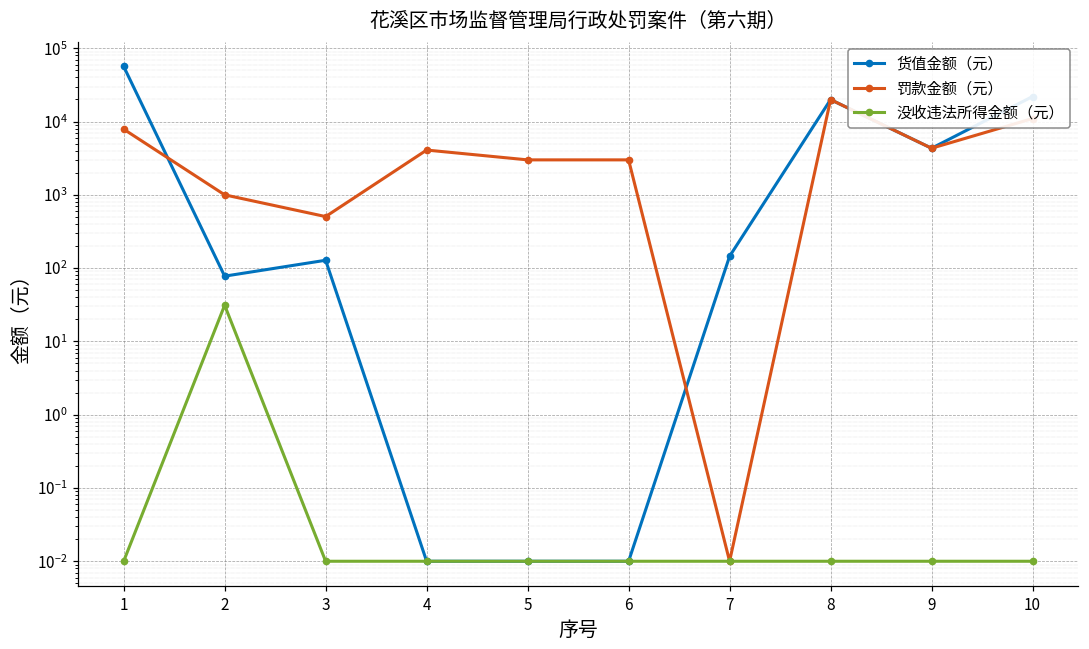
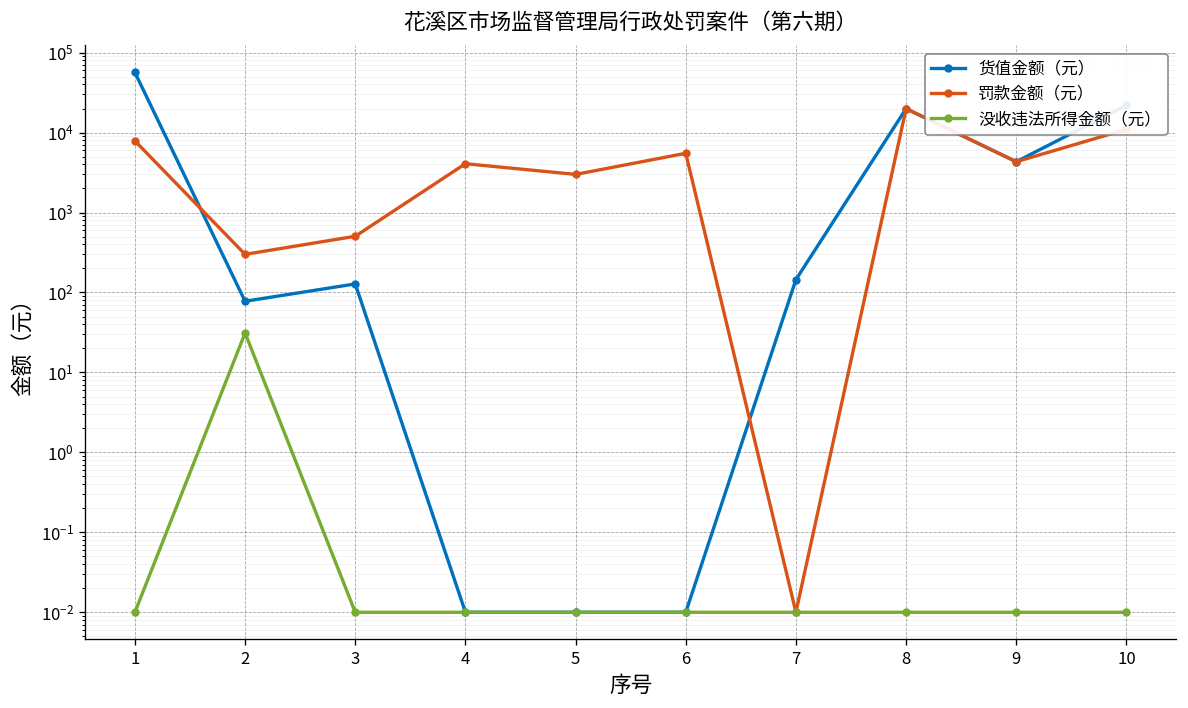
  {
    "货值金额（元）": {
      "1": 60000,
      "2": 80,
      "3": 130,
      "7": 150
    },
    "罚款金额（元）": {
      "1": 8000,
-     "2": 1000,
+     "2": 300,
      "3": 500,
      "4": 4000,
      "5": 3000,
-     "6": 3000
+     "6": 6000
    },
    "没收违法所得金额（元）": {
      "1": 0.010,
      "2": 30,
      "3": 0.010,
      "8": 0.010,
      "9": 0.010,
      "10": 0.010
    }
  }
